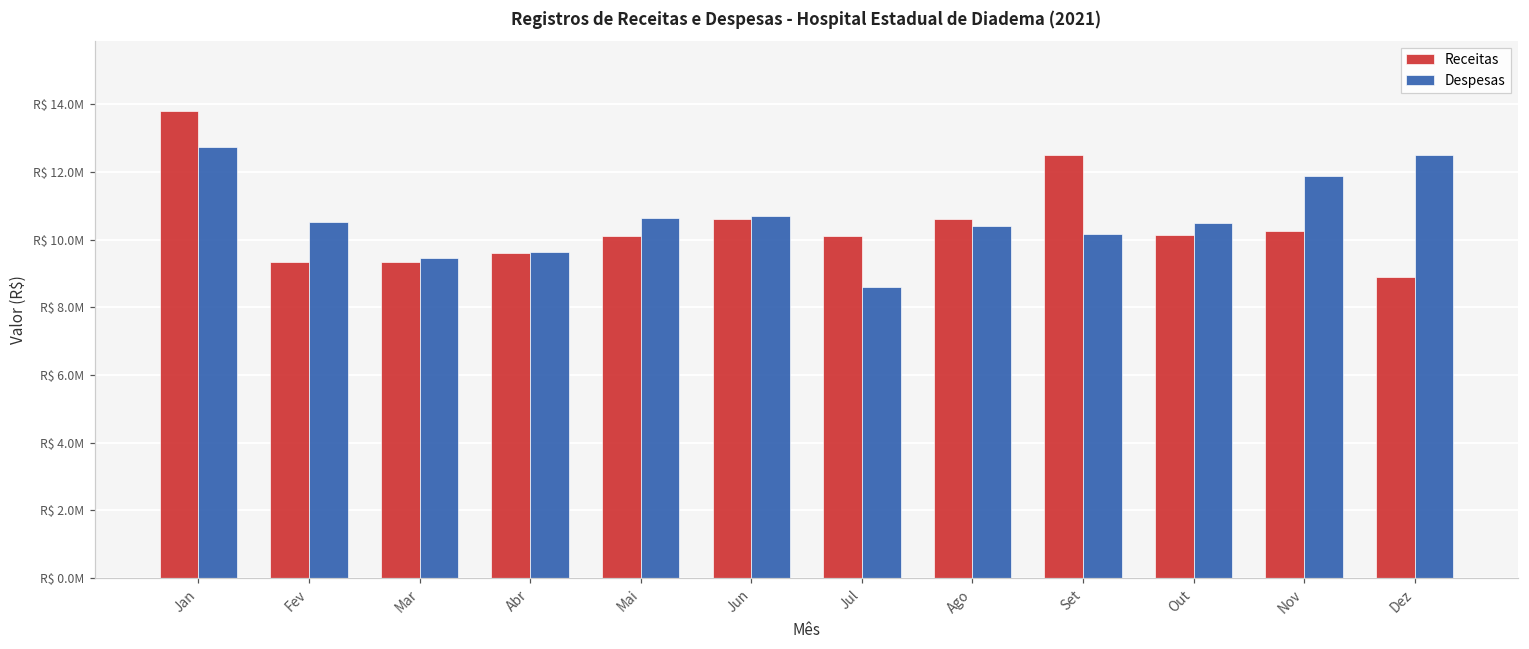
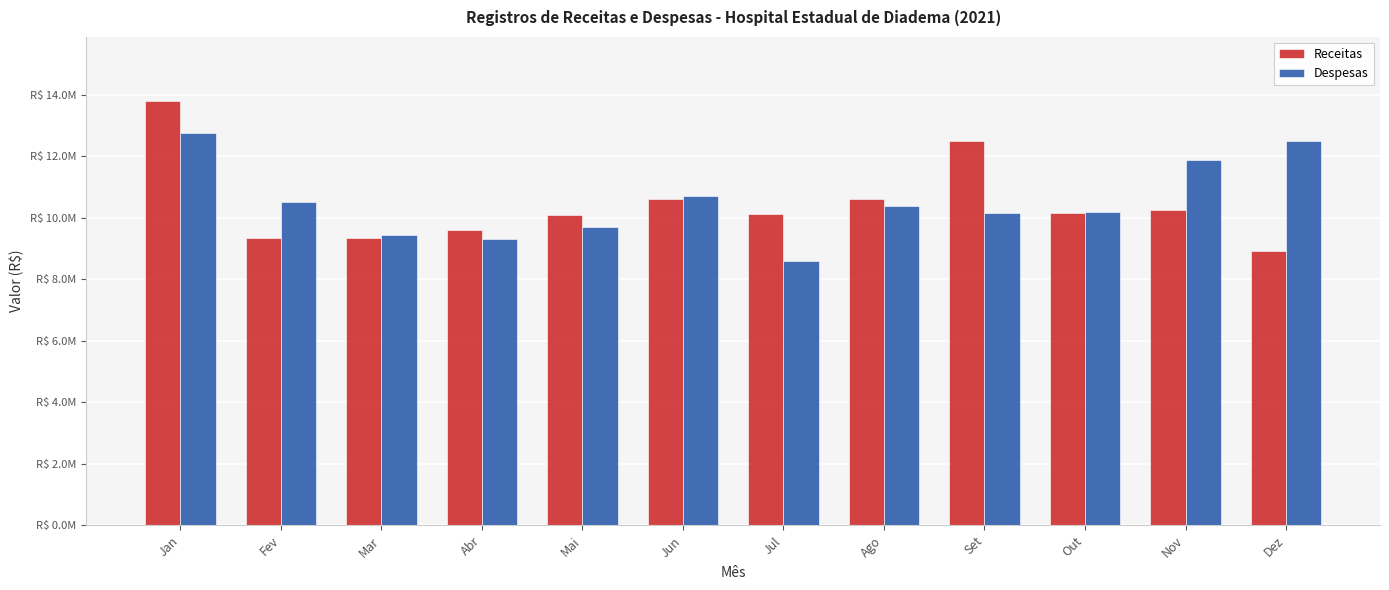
  {
    "Receitas": {
      "Jan": "R$ 13800000",
      "Fev": "R$ 9300000",
      "Mar": "R$ 9400000",
      "Abr": "R$ 9600000",
      "Mai": "R$ 10100000",
      "Jun": "R$ 10600000",
      "Jul": "R$ 10100000",
      "Ago": "R$ 10600000",
      "Set": "R$ 12500000",
      "Out": "R$ 10100000",
      "Nov": "R$ 10300000",
      "Dez": "R$ 8900000"
    },
    "Despesas": {
      "Jan": "R$ 12800000",
      "Fev": "R$ 10500000",
      "Mar": "R$ 9500000",
-     "Abr": "R$ 9600000",
-     "Mai": "R$ 10600000",
+     "Abr": "R$ 9300000",
+     "Mai": "R$ 9700000",
      "Jun": "R$ 10700000",
      "Jul": "R$ 8600000",
      "Ago": "R$ 10400000",
      "Set": "R$ 10200000",
-     "Out": "R$ 10500000",
+     "Out": "R$ 10200000",
      "Nov": "R$ 11900000",
      "Dez": "R$ 12500000"
    }
  }
